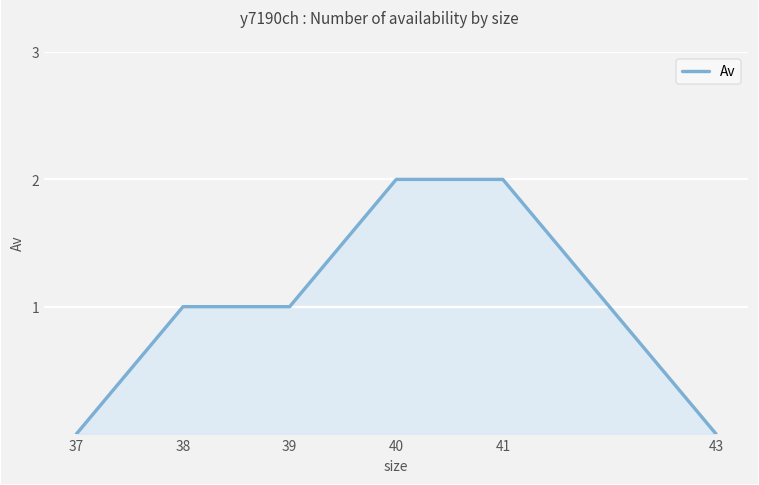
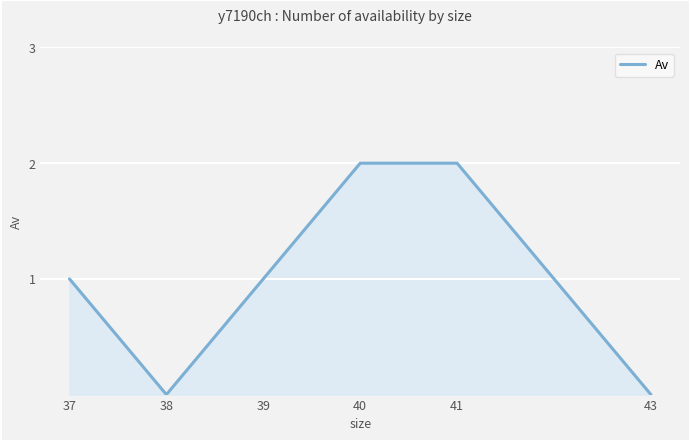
  {
-   "37": 0,
-   "38": 1,
+   "37": 1,
+   "38": 0,
    "39": 1,
    "40": 2,
    "41": 2,
    "43": 0
  }
